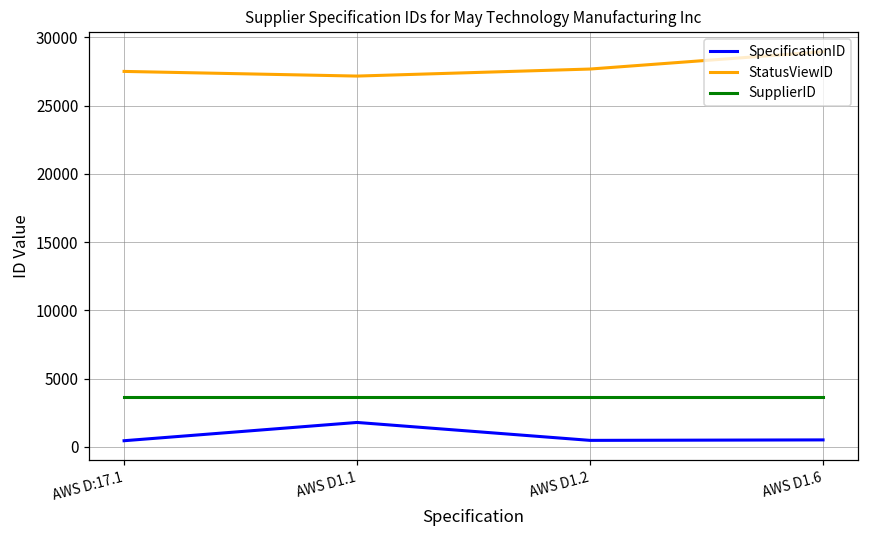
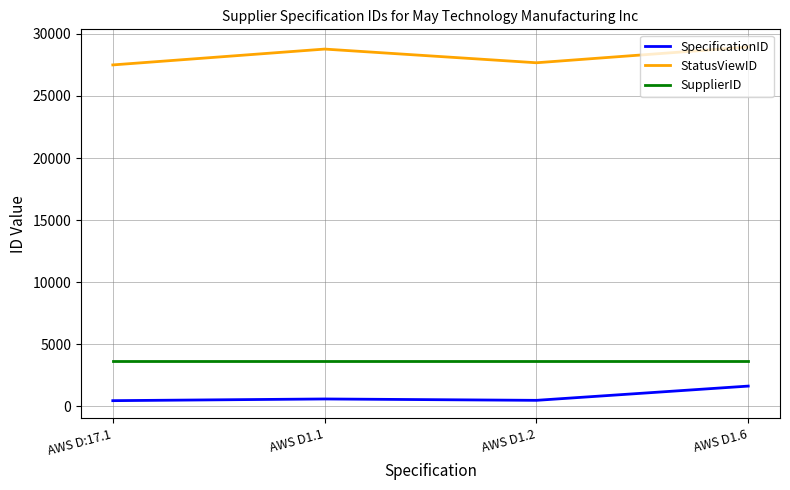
  {
    "SpecificationID": {
      "AWS D:17.1": 400,
-     "AWS D1.1": 1800,
+     "AWS D1.1": 600,
      "AWS D1.2": 500,
-     "AWS D1.6": 500
+     "AWS D1.6": 1600
    },
    "StatusViewID": {
      "AWS D:17.1": 27500,
-     "AWS D1.1": 27200,
+     "AWS D1.1": 28800,
      "AWS D1.2": 27700
    },
    "SupplierID": {
      "AWS D:17.1": 3600,
      "AWS D1.1": 3600,
      "AWS D1.2": 3600,
      "AWS D1.6": 3600
    }
  }
